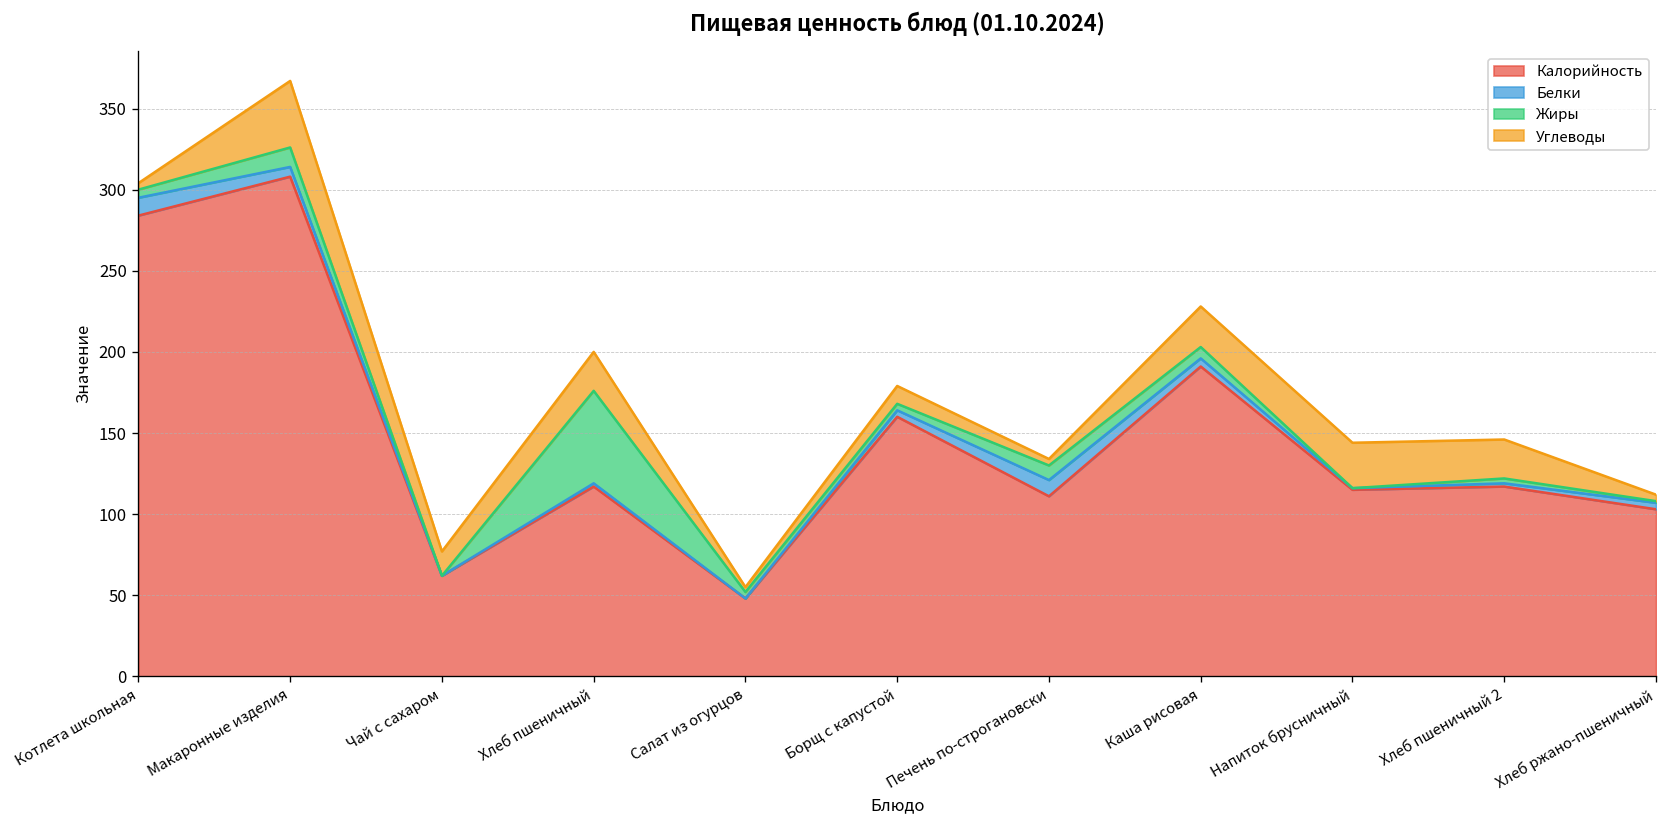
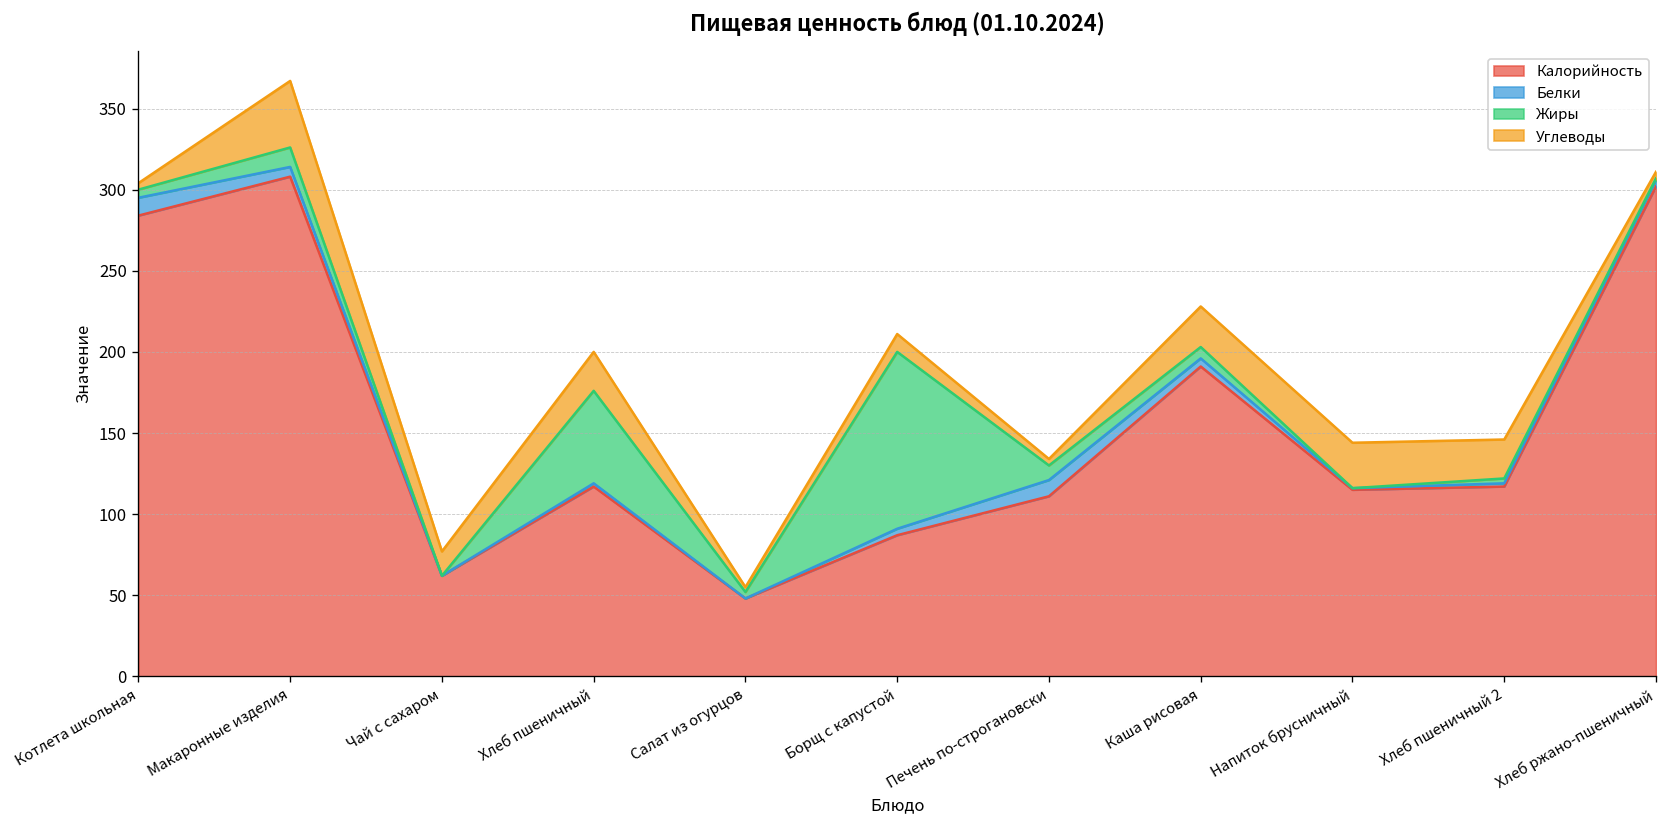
  {
    "Калорийность": {
      "Котлета школьная": 284,
      "Макаронные изделия": 308,
      "Хлеб пшеничный": 117,
-     "Борщ с капустой": 160,
+     "Борщ с капустой": 87,
      "Печень по-строгановски": 111,
      "Каша рисовая": 191,
      "Хлеб пшеничный 2": 117,
-     "Хлеб ржано-пшеничный": 103
+     "Хлеб ржано-пшеничный": 302
    },
    "Белки": {
      "Котлета школьная": 11,
      "Макаронные изделия": 6,
      "Хлеб пшеничный": 2,
      "Борщ с капустой": 4,
      "Печень по-строгановски": 10,
      "Каша рисовая": 5,
      "Хлеб пшеничный 2": 2
    },
    "Жиры": {
      "Котлета школьная": 5,
      "Макаронные изделия": 12,
      "Хлеб пшеничный": 57,
      "Салат из огурцов": 4,
-     "Борщ с капустой": 4,
+     "Борщ с капустой": 109,
      "Печень по-строгановски": 9,
      "Каша рисовая": 7,
      "Хлеб пшеничный 2": 3
    },
    "Углеводы": {
      "Котлета школьная": 4,
      "Макаронные изделия": 41,
      "Чай с сахаром": 15,
      "Хлеб пшеничный": 24,
      "Салат из огурцов": 3,
      "Борщ с капустой": 11,
      "Печень по-строгановски": 4,
      "Каша рисовая": 25,
      "Напиток брусничный": 28,
      "Хлеб пшеничный 2": 24,
      "Хлеб ржано-пшеничный": 4
    }
  }
